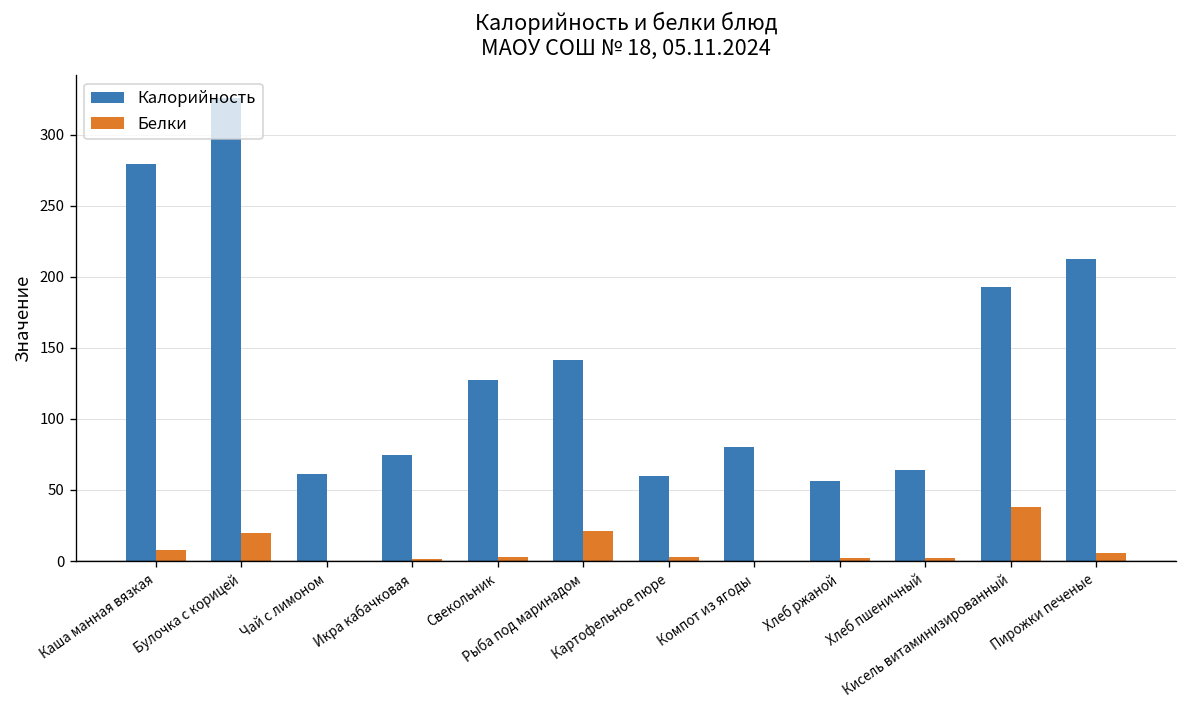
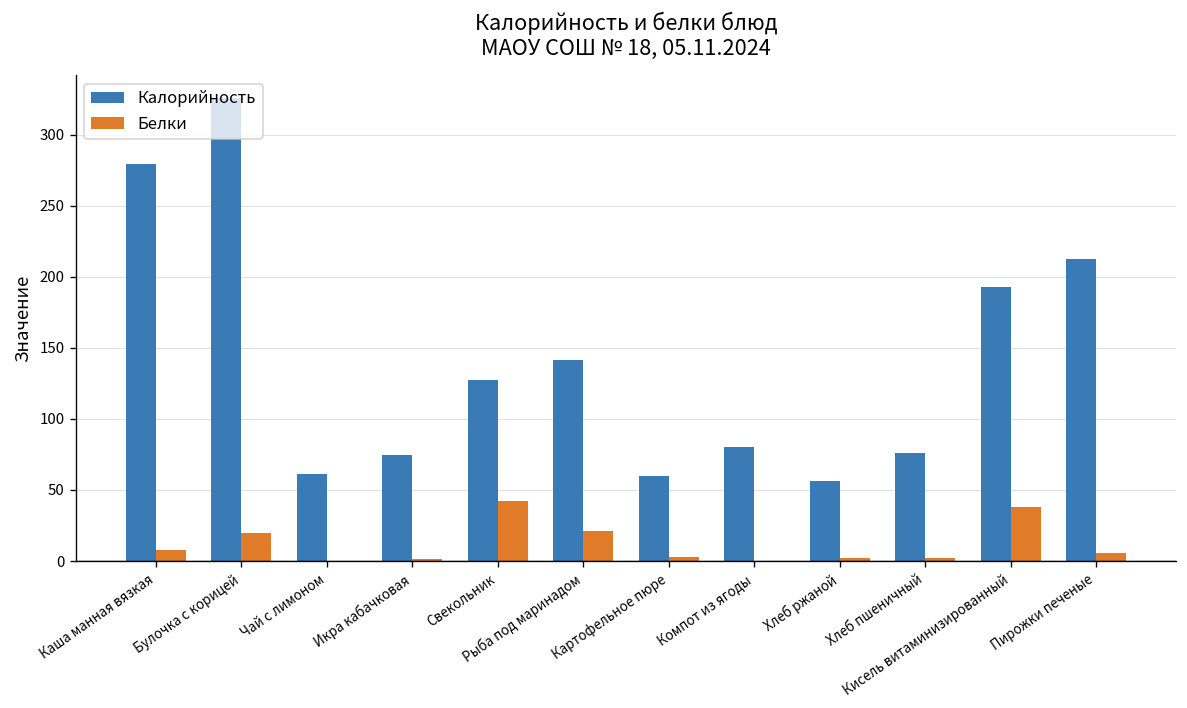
  {
    "Калорийность": {
      "Каша манная вязкая": 279,
      "Чай с лимоном": 61,
      "Икра кабачковая": 74,
      "Свекольник": 128,
      "Рыба под маринадом": 142,
      "Картофельное пюре": 60,
      "Компот из ягоды": 80,
      "Хлеб ржаной": 56,
-     "Хлеб пшеничный": 64,
+     "Хлеб пшеничный": 76,
      "Кисель витаминизированный": 193,
      "Пирожки печеные": 212
    },
    "Белки": {
      "Каша манная вязкая": 8,
      "Булочка с корицей": 20,
-     "Свекольник": 3,
+     "Свекольник": 42,
      "Рыба под маринадом": 21,
      "Картофельное пюре": 3,
      "Хлеб пшеничный": 2,
      "Кисель витаминизированный": 38,
      "Пирожки печеные": 6
    }
  }
